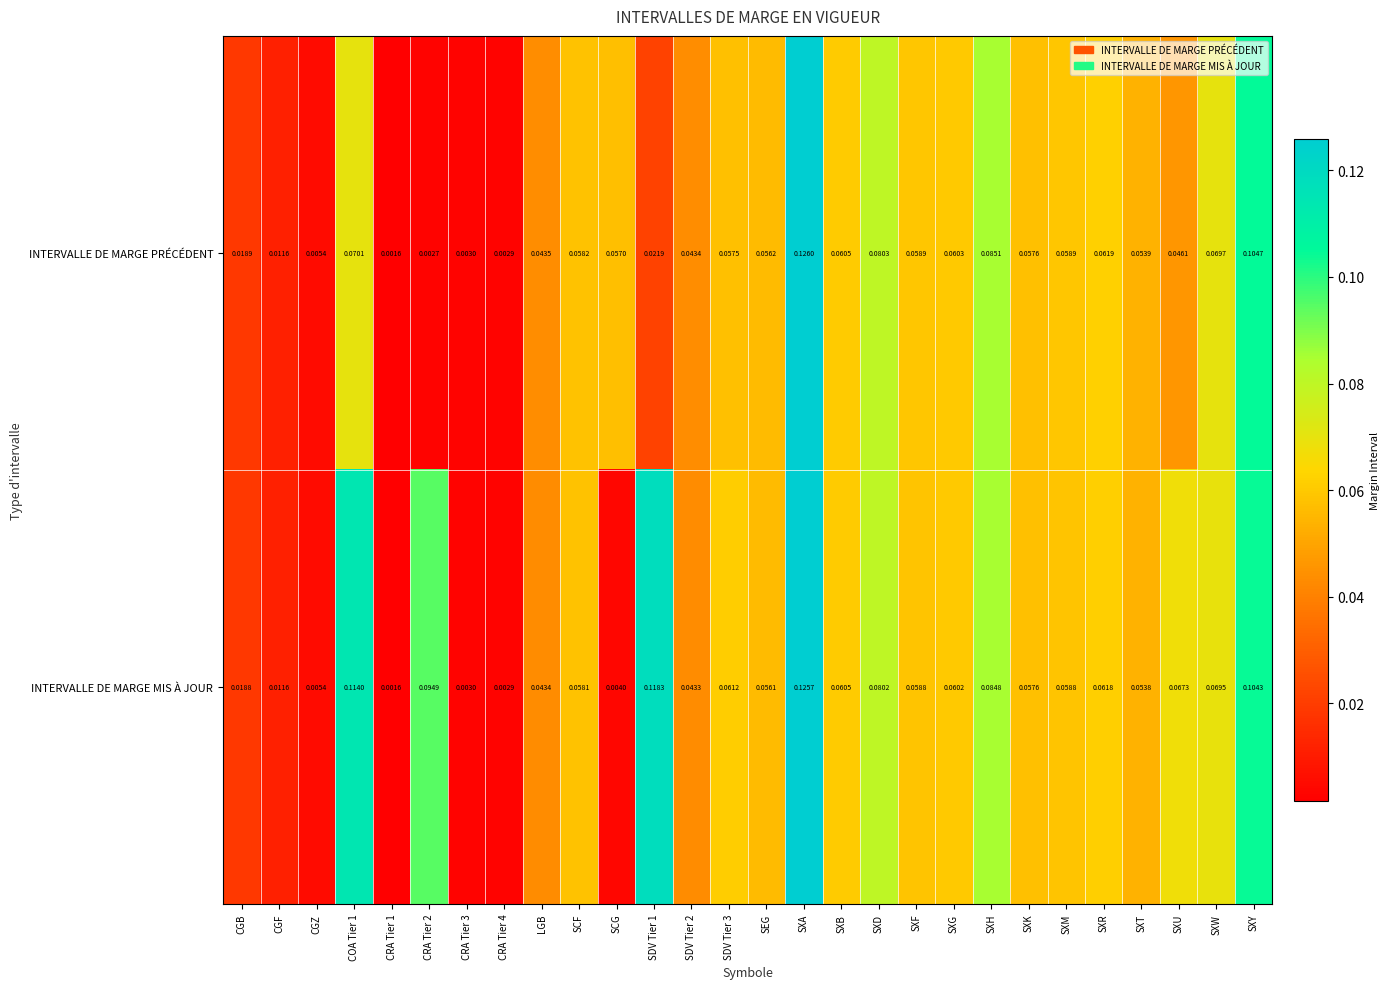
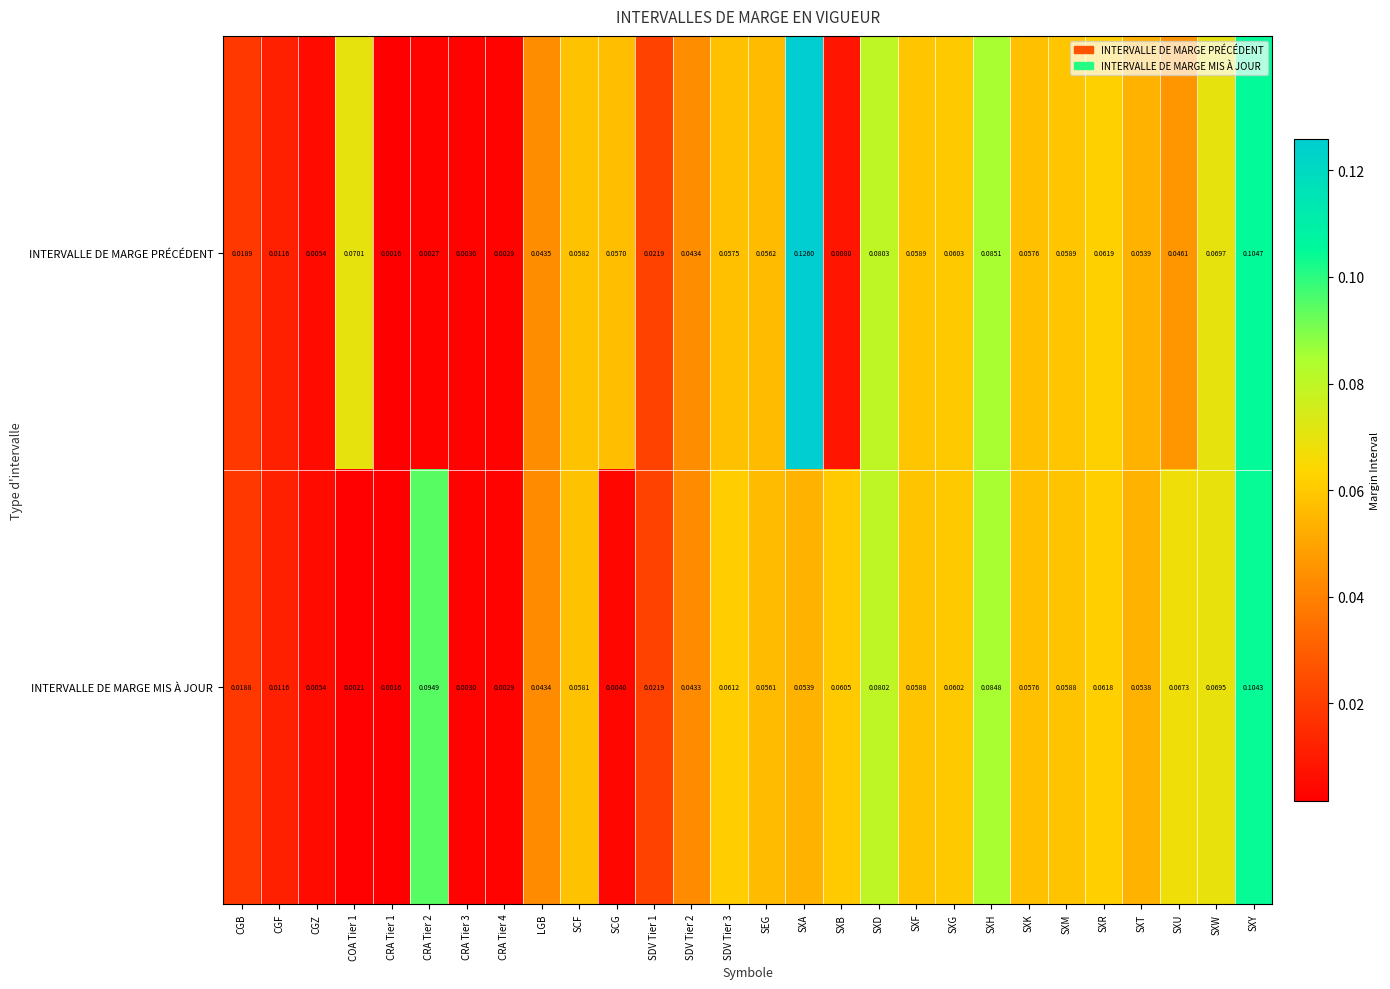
  {
    "INTERVALLE DE MARGE PRÉCÉDENT": {
      "CGB": 0.0189,
      "CGF": 0.0116,
      "CGZ": 0.0054,
      "COA Tier 1": 0.0701,
      "CRA Tier 1": 0.0016,
      "CRA Tier 2": 0.0027,
      "CRA Tier 3": 0.0030,
      "CRA Tier 4": 0.0029,
      "LGB": 0.0435,
      "SCF": 0.0582,
      "SCG": 0.0570,
      "SDV Tier 1": 0.0219,
      "SDV Tier 2": 0.0434,
      "SDV Tier 3": 0.0575,
      "SEG": 0.0562,
      "SXA": 0.1260,
-     "SXB": 0.0605,
+     "SXB": 0.0080,
      "SXD": 0.0803,
      "SXF": 0.0589,
      "SXG": 0.0603,
      "SXH": 0.0851,
      "SXK": 0.0576,
      "SXM": 0.0589,
      "SXR": 0.0619,
      "SXT": 0.0539,
      "SXU": 0.0461,
      "SXW": 0.0697,
      "SXY": 0.1047
    },
    "INTERVALLE DE MARGE MIS À JOUR": {
      "CGB": 0.0188,
      "CGF": 0.0116,
      "CGZ": 0.0054,
-     "COA Tier 1": 0.1140,
+     "COA Tier 1": 0.0021,
      "CRA Tier 1": 0.0016,
      "CRA Tier 2": 0.0949,
      "CRA Tier 3": 0.0030,
      "CRA Tier 4": 0.0029,
      "LGB": 0.0434,
      "SCF": 0.0581,
      "SCG": 0.0040,
-     "SDV Tier 1": 0.1183,
+     "SDV Tier 1": 0.0219,
      "SDV Tier 2": 0.0433,
      "SDV Tier 3": 0.0612,
      "SEG": 0.0561,
-     "SXA": 0.1257,
+     "SXA": 0.0539,
      "SXB": 0.0605,
      "SXD": 0.0802,
      "SXF": 0.0588,
      "SXG": 0.0602,
      "SXH": 0.0848,
      "SXK": 0.0576,
      "SXM": 0.0588,
      "SXR": 0.0618,
      "SXT": 0.0538,
      "SXU": 0.0673,
      "SXW": 0.0695,
      "SXY": 0.1043
    }
  }
